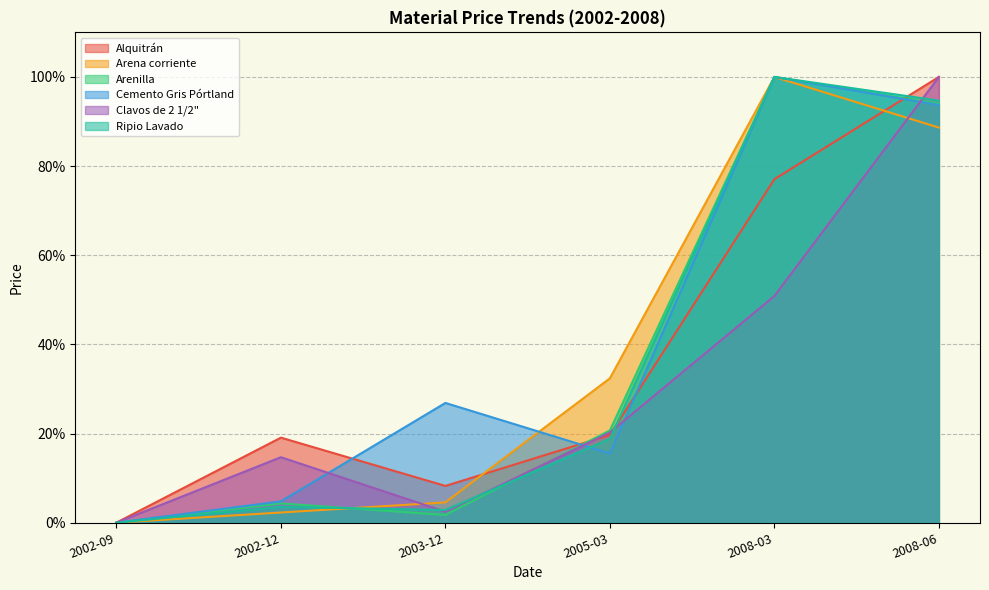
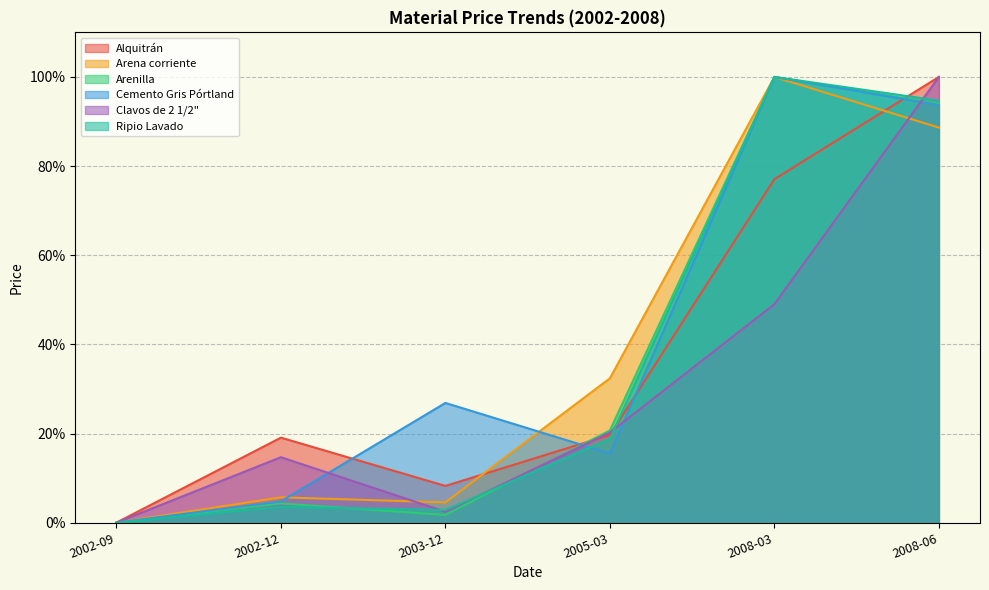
  {
    "Alquitrán": {
      "2002-12": "19%",
      "2003-12": "8%",
      "2008-03": "77%"
    },
    "Arena corriente": {
-     "2002-12": "2%",
+     "2002-12": "6%",
      "2003-12": "5%",
      "2005-03": "32%",
      "2008-06": "89%"
    },
    "Cemento Gris Pórtland": {
      "2003-12": "27%",
      "2005-03": "16%"
    },
    "Clavos de 2 1/2\"": {
      "2002-12": "15%",
-     "2008-03": "51%"
+     "2008-03": "49%"
    }
  }
